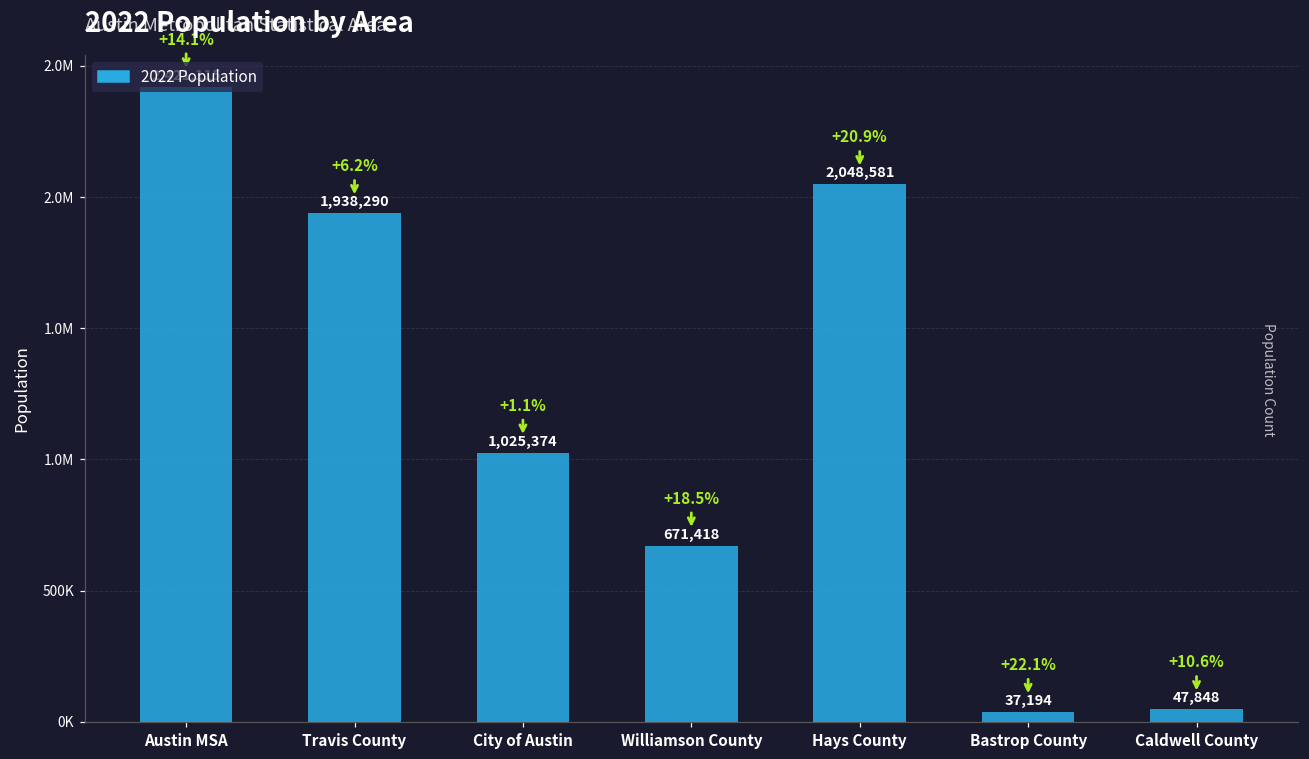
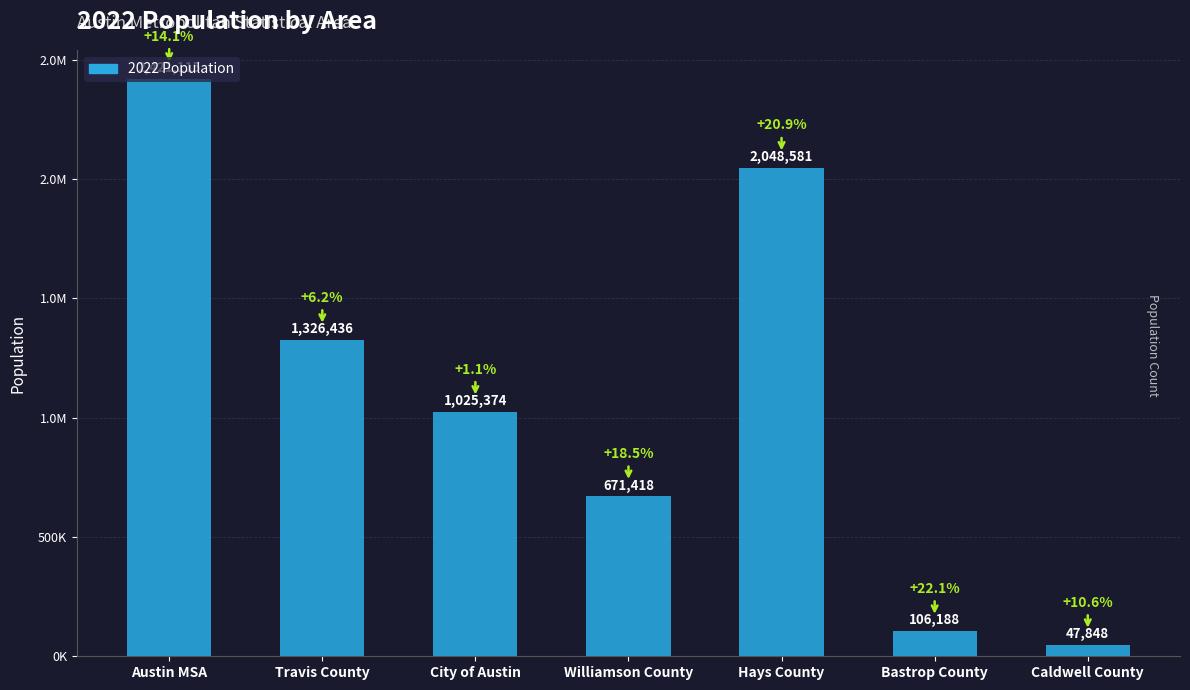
  {
-   "Travis County": "1,938,290",
+   "Travis County": "1,326,436",
    "City of Austin": "1,025,374",
    "Williamson County": "671,418",
    "Hays County": "2,048,581",
-   "Bastrop County": "37,194",
+   "Bastrop County": "106,188",
    "Caldwell County": "47,848"
  }
